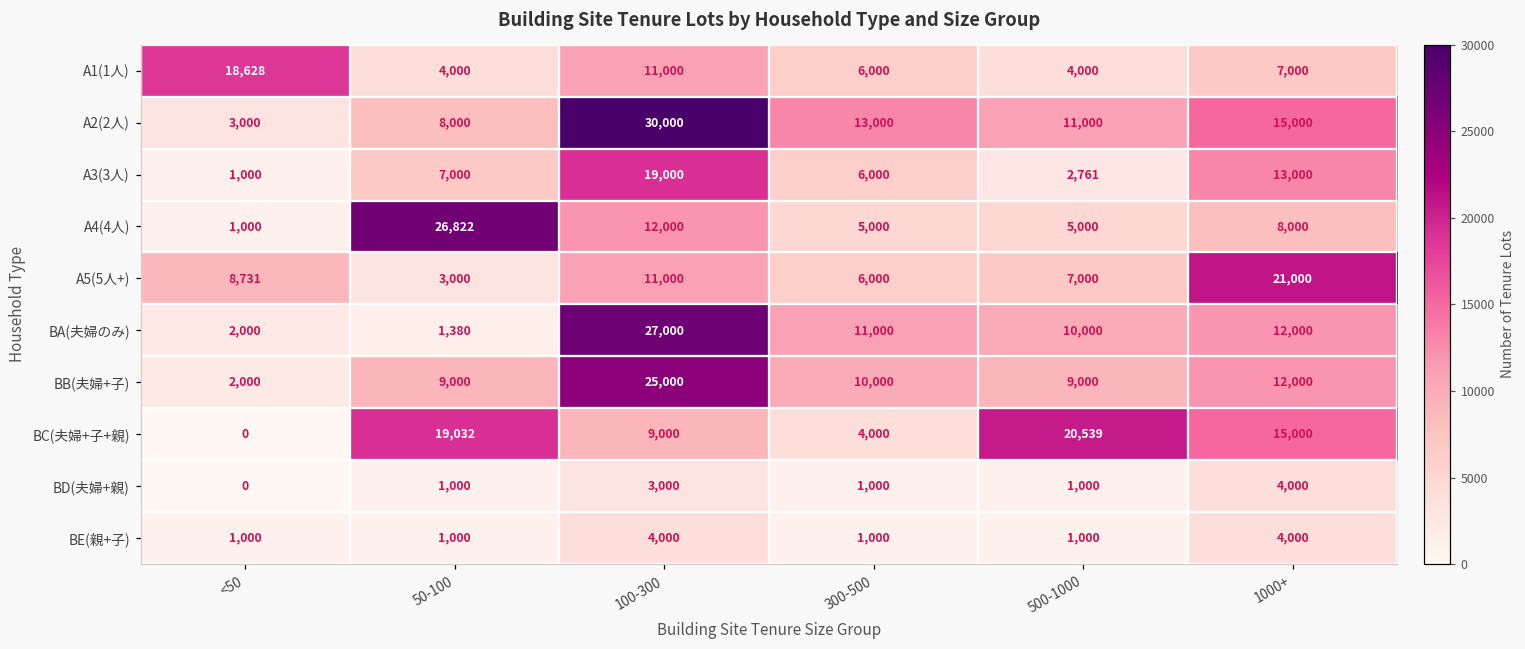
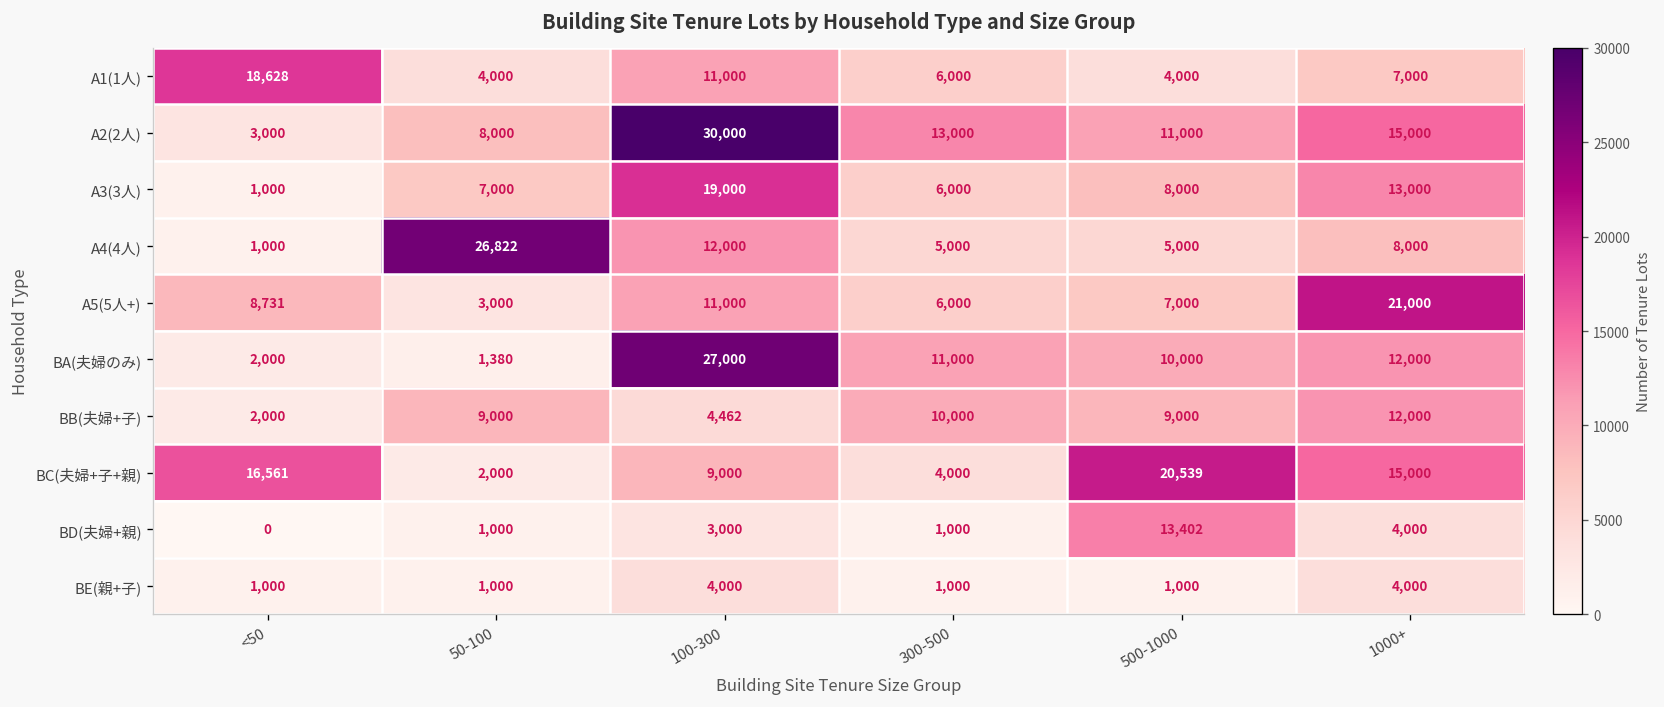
  {
    "A1(1人)": {
      "<50": "18,628",
      "50-100": "4,000",
      "100-300": "11,000",
      "300-500": "6,000",
      "500-1000": "4,000",
      "1000+": "7,000"
    },
    "A2(2人)": {
      "<50": "3,000",
      "50-100": "8,000",
      "100-300": "30,000",
      "300-500": "13,000",
      "500-1000": "11,000",
      "1000+": "15,000"
    },
    "A3(3人)": {
      "<50": "1,000",
      "50-100": "7,000",
      "100-300": "19,000",
      "300-500": "6,000",
-     "500-1000": "2,761",
+     "500-1000": "8,000",
      "1000+": "13,000"
    },
    "A4(4人)": {
      "<50": "1,000",
      "50-100": "26,822",
      "100-300": "12,000",
      "300-500": "5,000",
      "500-1000": "5,000",
      "1000+": "8,000"
    },
    "A5(5人+)": {
      "<50": "8,731",
      "50-100": "3,000",
      "100-300": "11,000",
      "300-500": "6,000",
      "500-1000": "7,000",
      "1000+": "21,000"
    },
    "BA(夫婦のみ)": {
      "<50": "2,000",
      "50-100": "1,380",
      "100-300": "27,000",
      "300-500": "11,000",
      "500-1000": "10,000",
      "1000+": "12,000"
    },
    "BB(夫婦+子)": {
      "<50": "2,000",
      "50-100": "9,000",
-     "100-300": "25,000",
+     "100-300": "4,462",
      "300-500": "10,000",
      "500-1000": "9,000",
      "1000+": "12,000"
    },
    "BC(夫婦+子+親)": {
-     "<50": "0",
-     "50-100": "19,032",
+     "<50": "16,561",
+     "50-100": "2,000",
      "100-300": "9,000",
      "300-500": "4,000",
      "500-1000": "20,539",
      "1000+": "15,000"
    },
    "BD(夫婦+親)": {
      "<50": "0",
      "50-100": "1,000",
      "100-300": "3,000",
      "300-500": "1,000",
-     "500-1000": "1,000",
+     "500-1000": "13,402",
      "1000+": "4,000"
    },
    "BE(親+子)": {
      "<50": "1,000",
      "50-100": "1,000",
      "100-300": "4,000",
      "300-500": "1,000",
      "500-1000": "1,000",
      "1000+": "4,000"
    }
  }
